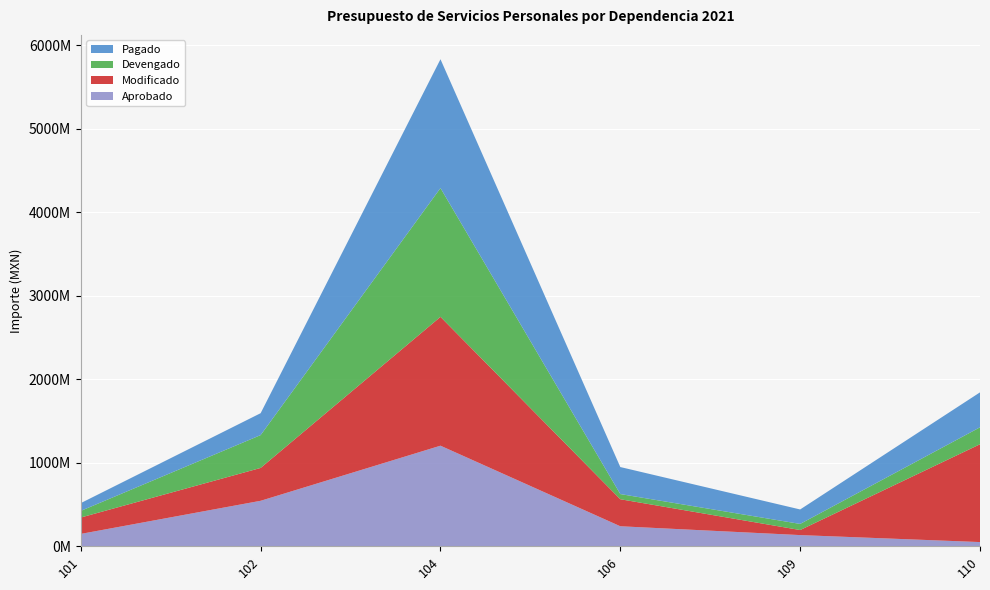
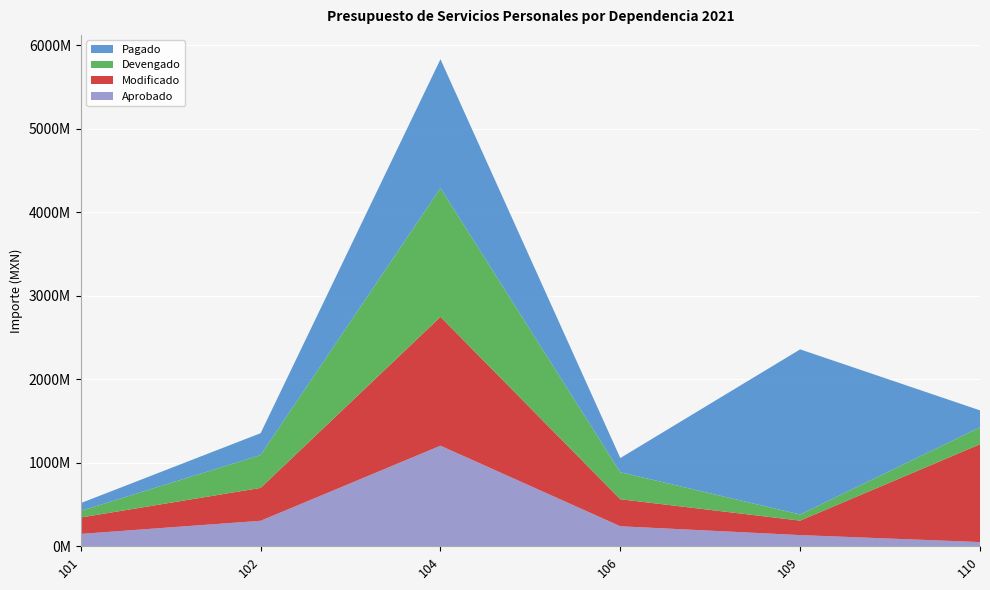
  {
    "Aprobado": {
      "101": 100000000,
-     "102": 500000000,
+     "102": 300000000,
      "104": 1200000000,
      "106": 200000000,
      "109": 100000000,
      "110": 0
    },
    "Modificado": {
      "101": 200000000,
      "102": 400000000,
      "104": 1500000000,
      "106": 300000000,
-     "109": 100000000,
+     "109": 200000000,
      "110": 1200000000
    },
    "Devengado": {
      "101": 100000000,
      "102": 400000000,
      "104": 1500000000,
-     "106": 100000000,
+     "106": 300000000,
      "109": 100000000,
      "110": 200000000
    },
    "Pagado": {
      "101": 100000000,
      "102": 300000000,
      "104": 1500000000,
-     "106": 300000000,
-     "109": 200000000,
-     "110": 400000000
+     "106": 200000000,
+     "109": 2000000000,
+     "110": 200000000
    }
  }
